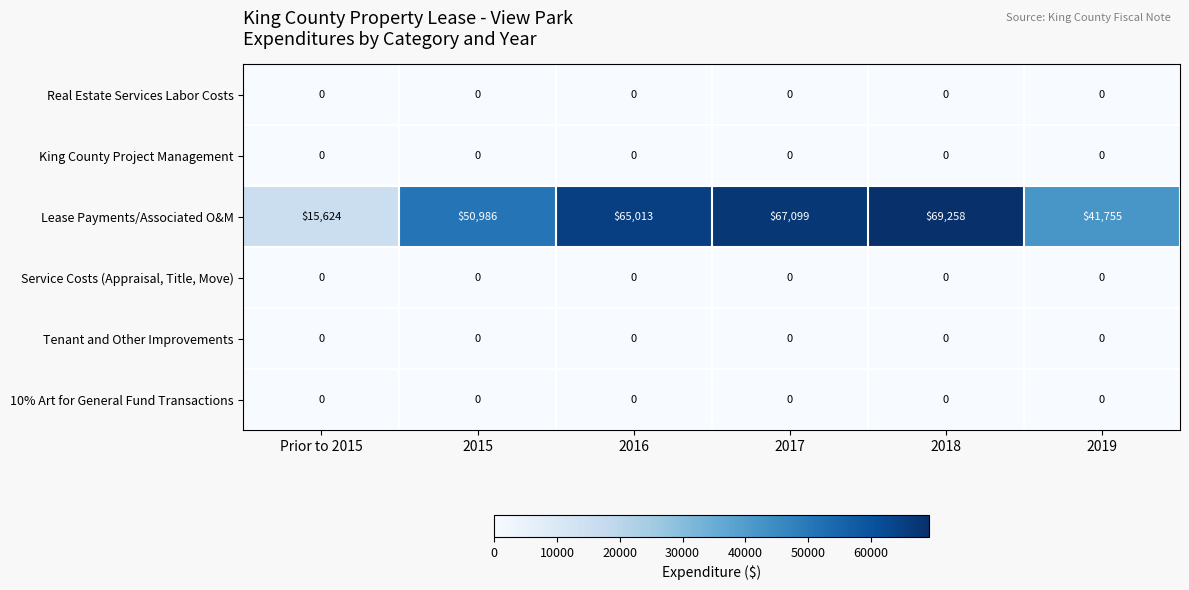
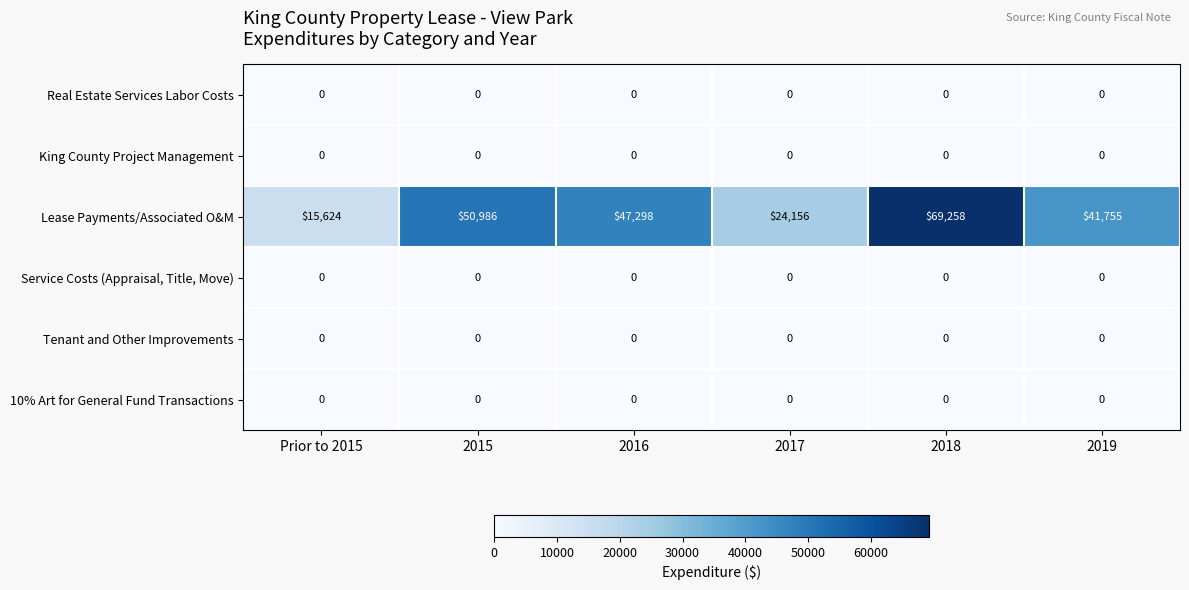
  {
    "Real Estate Services Labor Costs": {
      "Prior to 2015": "0",
      "2015": "0",
      "2016": "0",
      "2017": "0",
      "2018": "0",
      "2019": "0"
    },
    "King County Project Management": {
      "Prior to 2015": "0",
      "2015": "0",
      "2016": "0",
      "2017": "0",
      "2018": "0",
      "2019": "0"
    },
    "Lease Payments/Associated O&M": {
      "Prior to 2015": "$15,624",
      "2015": "$50,986",
-     "2016": "$65,013",
-     "2017": "$67,099",
+     "2016": "$47,298",
+     "2017": "$24,156",
      "2018": "$69,258",
      "2019": "$41,755"
    },
    "Service Costs (Appraisal, Title, Move)": {
      "Prior to 2015": "0",
      "2015": "0",
      "2016": "0",
      "2017": "0",
      "2018": "0",
      "2019": "0"
    },
    "Tenant and Other Improvements": {
      "Prior to 2015": "0",
      "2015": "0",
      "2016": "0",
      "2017": "0",
      "2018": "0",
      "2019": "0"
    },
    "10% Art for General Fund Transactions": {
      "Prior to 2015": "0",
      "2015": "0",
      "2016": "0",
      "2017": "0",
      "2018": "0",
      "2019": "0"
    }
  }
